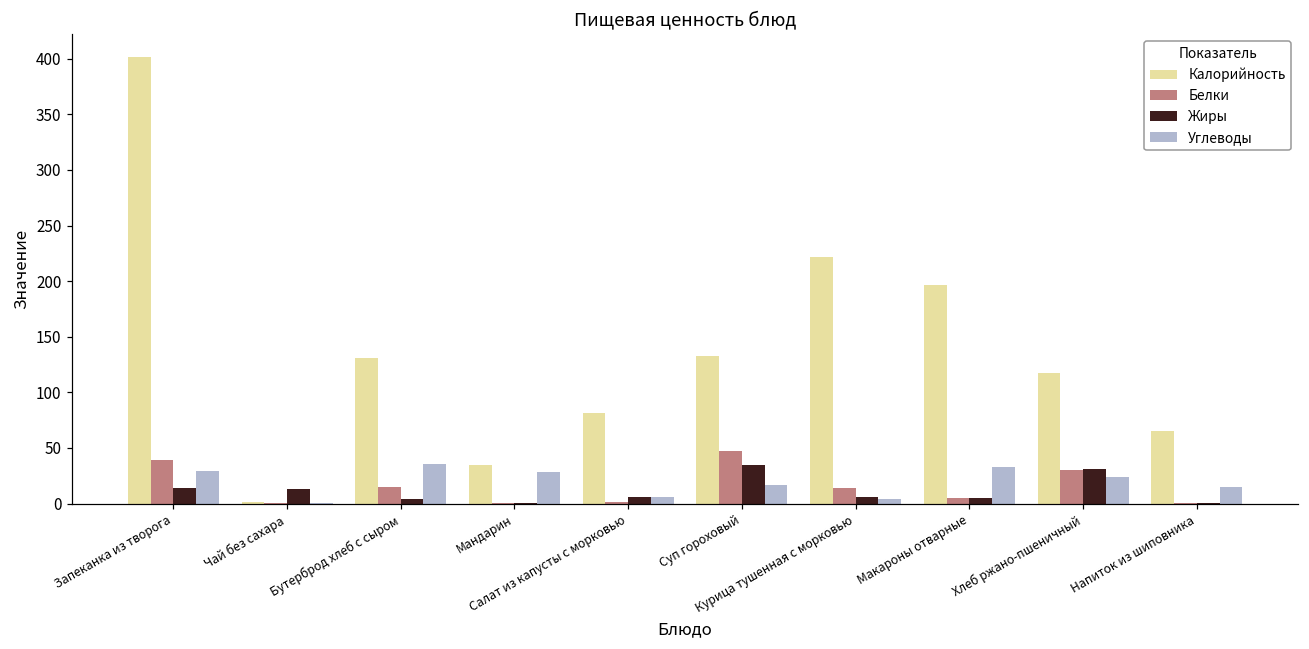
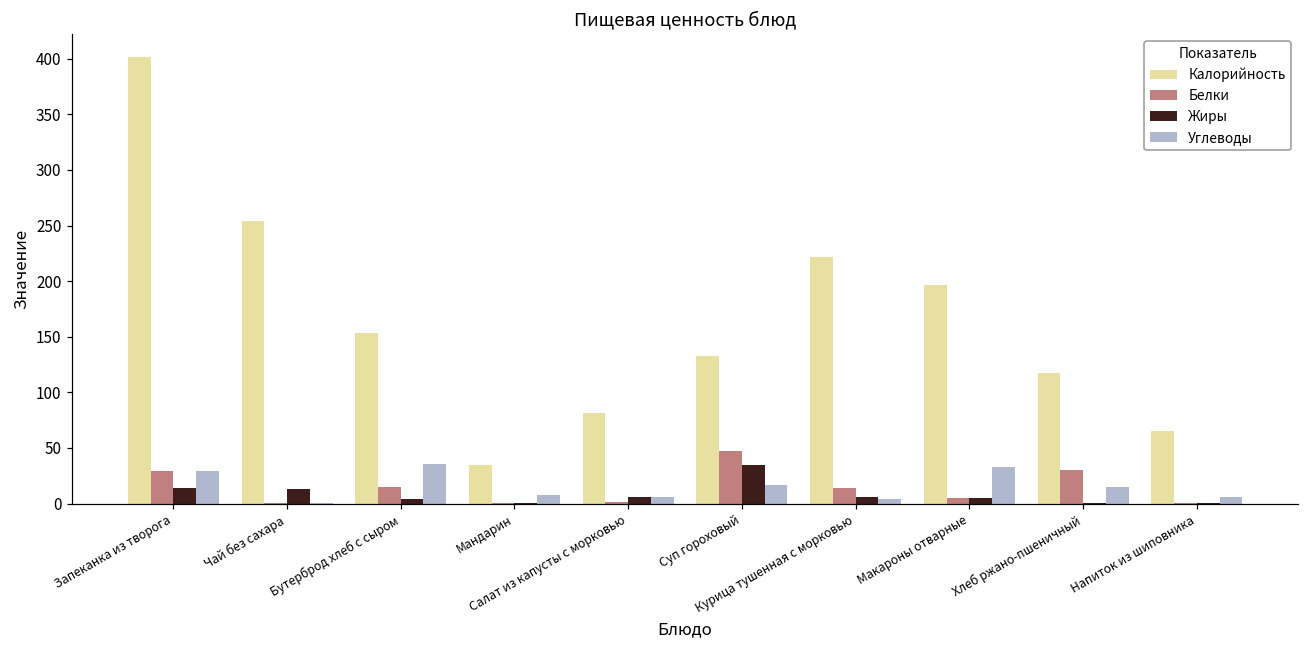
  {
    "Калорийность": {
      "Запеканка из творога": 402,
-     "Чай без сахара": 1,
-     "Бутерброд хлеб с сыром": 131,
+     "Чай без сахара": 254,
+     "Бутерброд хлеб с сыром": 153,
      "Мандарин": 35,
      "Салат из капусты с морковью": 82,
      "Суп гороховый": 133,
      "Курица тушенная с морковью": 222,
      "Макароны отварные": 197,
      "Хлеб ржано-пшеничный": 117,
      "Напиток из шиповника": 65
    },
    "Белки": {
-     "Запеканка из творога": 40,
+     "Запеканка из творога": 29,
      "Бутерброд хлеб с сыром": 15,
      "Суп гороховый": 48,
      "Курица тушенная с морковью": 14,
      "Макароны отварные": 5,
      "Хлеб ржано-пшеничный": 30
    },
    "Жиры": {
      "Запеканка из творога": 14,
      "Чай без сахара": 13,
      "Бутерброд хлеб с сыром": 4,
      "Салат из капусты с морковью": 6,
      "Суп гороховый": 35,
      "Курица тушенная с морковью": 6,
      "Макароны отварные": 5,
-     "Хлеб ржано-пшеничный": 31
+     "Хлеб ржано-пшеничный": 1
    },
    "Углеводы": {
      "Запеканка из творога": 29,
      "Бутерброд хлеб с сыром": 36,
-     "Мандарин": 29,
+     "Мандарин": 8,
      "Салат из капусты с морковью": 6,
      "Суп гороховый": 16,
      "Курица тушенная с морковью": 4,
      "Макароны отварные": 33,
-     "Хлеб ржано-пшеничный": 24,
-     "Напиток из шиповника": 15
+     "Хлеб ржано-пшеничный": 15,
+     "Напиток из шиповника": 6
    }
  }
